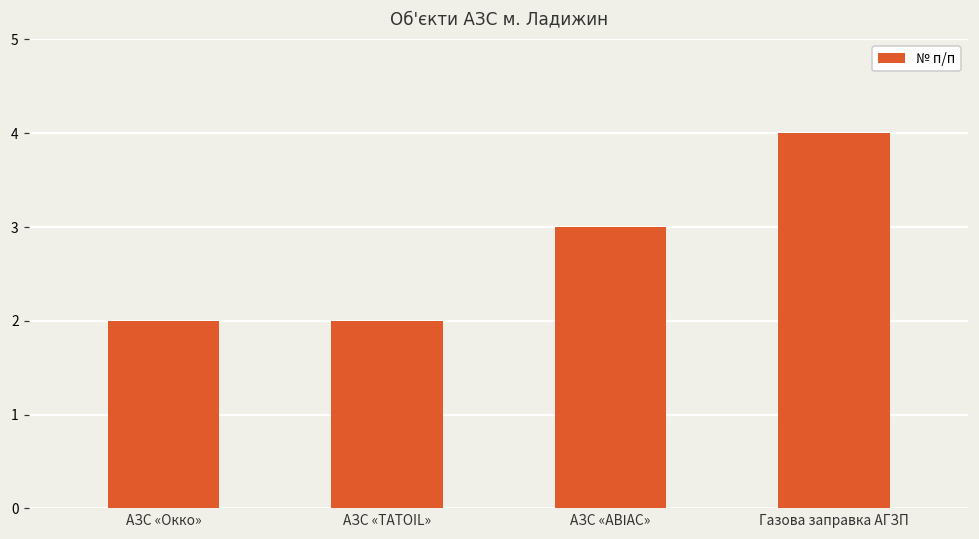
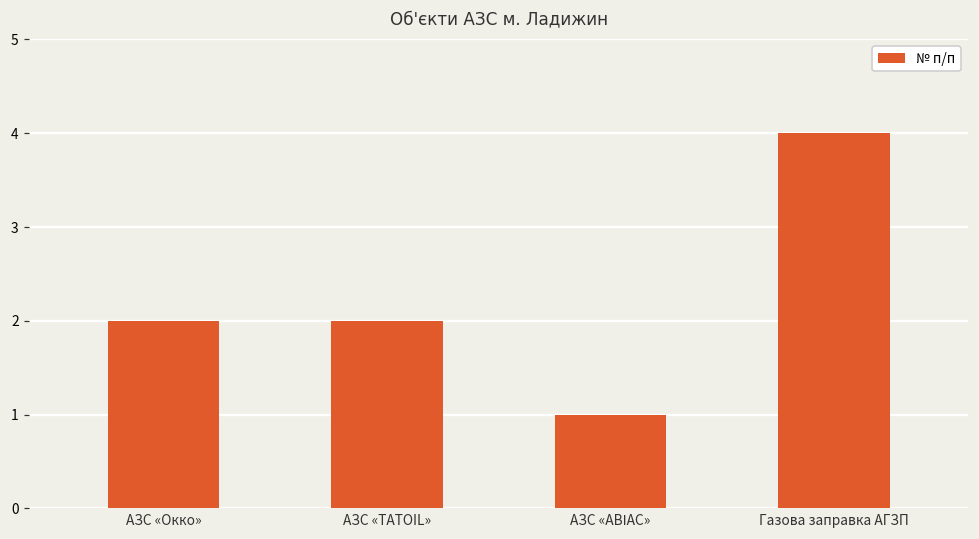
  {
    "АЗС «Окко»": 2,
    "АЗС «TATOIL»": 2,
-   "АЗС «АВІАС»": 3,
+   "АЗС «АВІАС»": 1,
    "Газова заправка АГЗП": 4
  }
